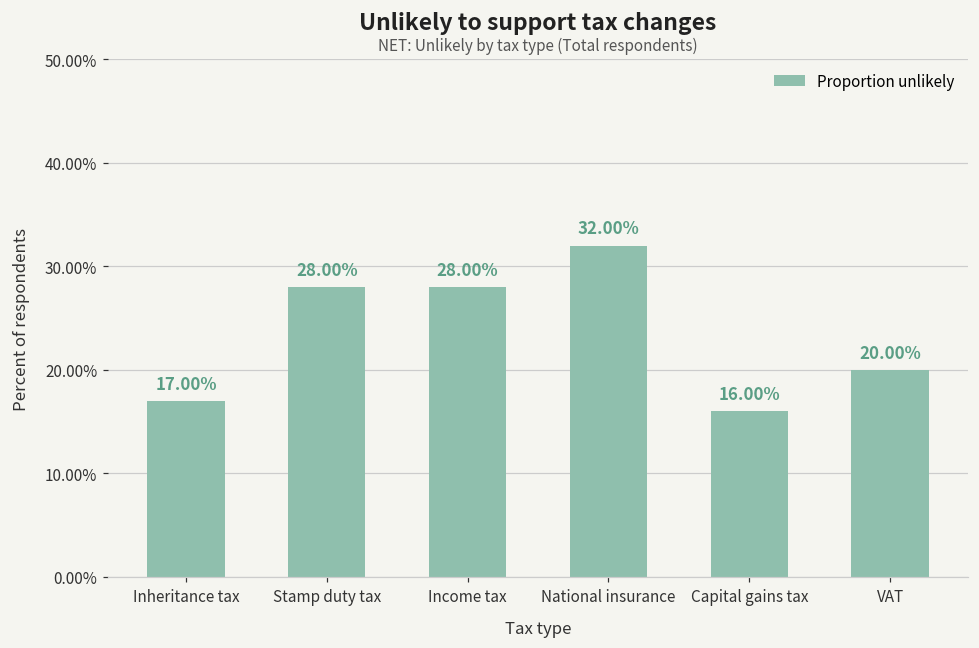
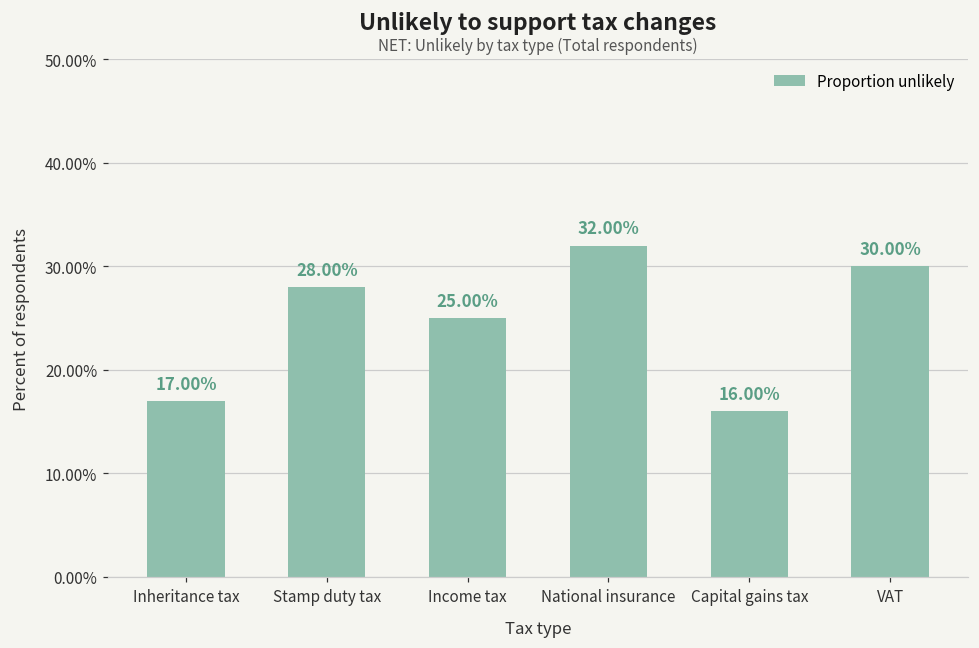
  {
    "Inheritance tax": "17.00%",
    "Stamp duty tax": "28.00%",
-   "Income tax": "28.00%",
+   "Income tax": "25.00%",
    "National insurance": "32.00%",
    "Capital gains tax": "16.00%",
-   "VAT": "20.00%"
+   "VAT": "30.00%"
  }
